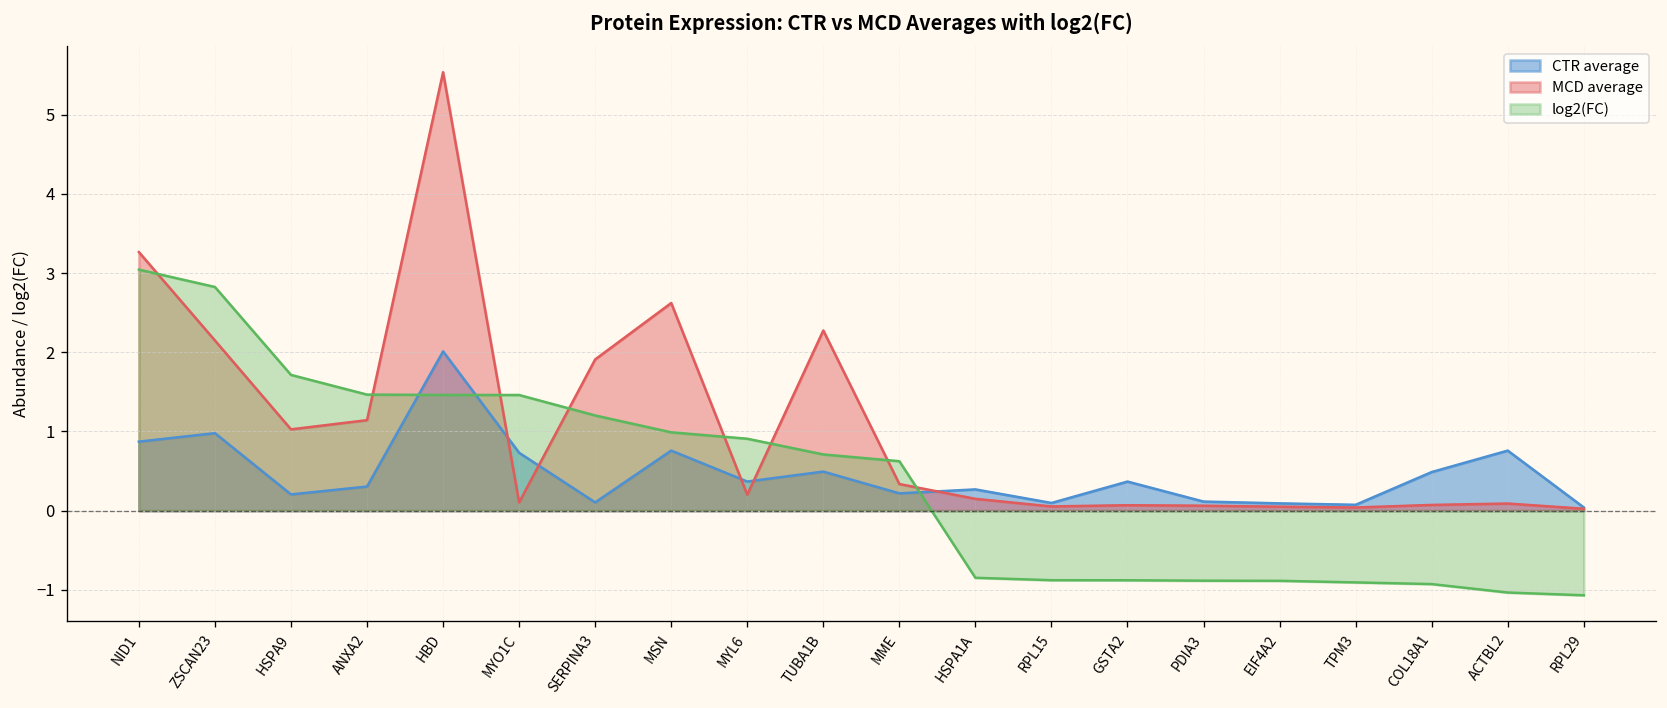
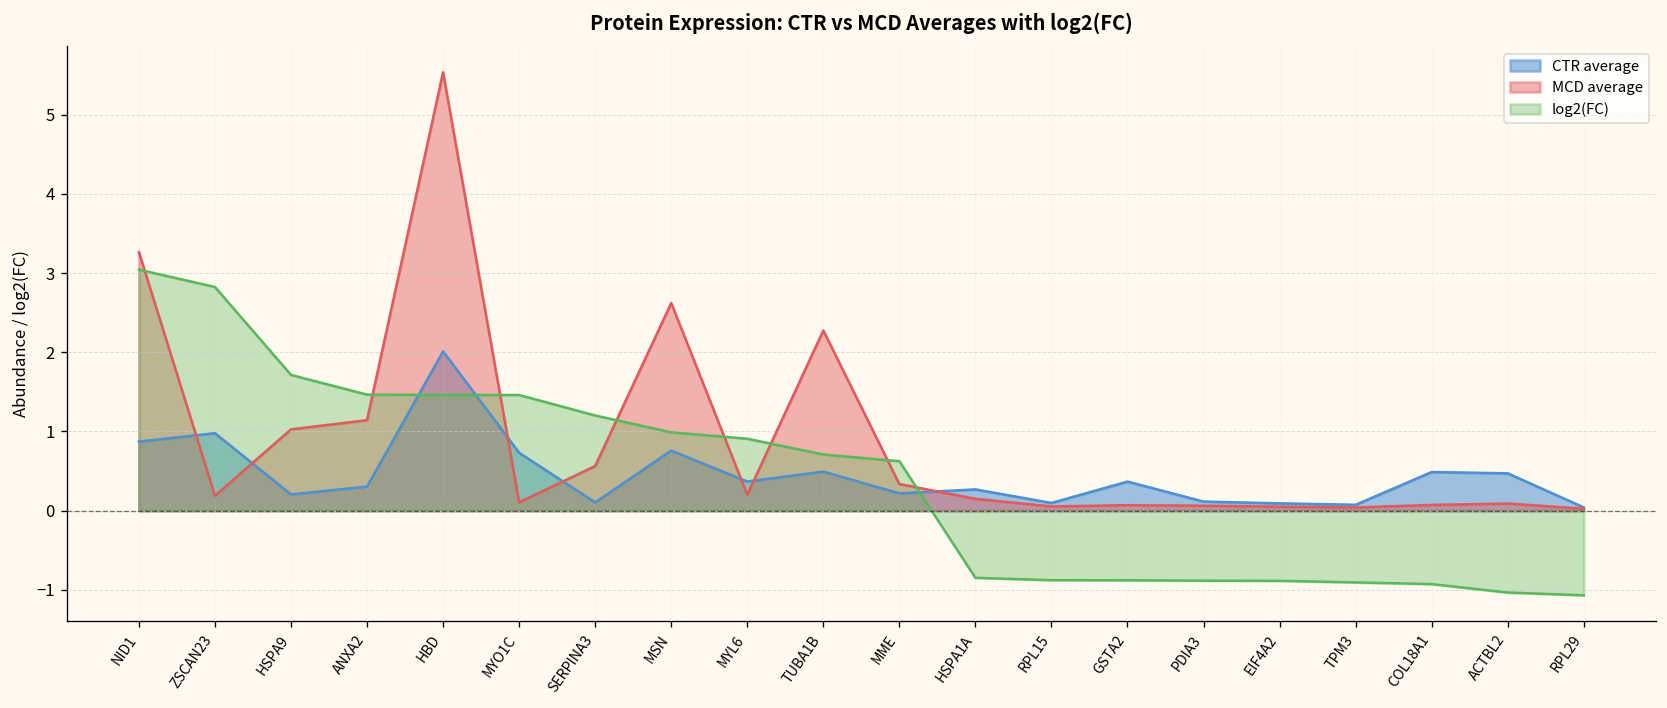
  {
    "CTR average": {
      "NID1": 0.9,
      "ZSCAN23": 1.0,
      "HSPA9": 0.2,
      "ANXA2": 0.3,
      "HBD": 2.0,
      "MYO1C": 0.7,
      "SERPINA3": 0.1,
      "MSN": 0.8,
      "MYL6": 0.4,
      "TUBA1B": 0.5,
      "MME": 0.2,
      "HSPA1A": 0.3,
      "RPL15": 0.1,
      "GSTA2": 0.4,
      "PDIA3": 0.1,
      "EIF4A2": 0.1,
      "COL18A1": 0.5,
-     "ACTBL2": 0.8
+     "ACTBL2": 0.5
    },
    "MCD average": {
      "NID1": 3.3,
-     "ZSCAN23": 2.1,
+     "ZSCAN23": 0.2,
      "HSPA9": 1.0,
      "ANXA2": 1.1,
      "HBD": 5.5,
      "MYO1C": 0.1,
-     "SERPINA3": 1.9,
+     "SERPINA3": 0.6,
      "MSN": 2.6,
      "MYL6": 0.2,
      "TUBA1B": 2.3,
      "MME": 0.3,
      "HSPA1A": 0.1,
      "RPL15": 0.1,
      "GSTA2": 0.1,
      "PDIA3": 0.1,
      "EIF4A2": 0.0,
      "COL18A1": 0.1,
      "ACTBL2": 0.1
    }
  }
